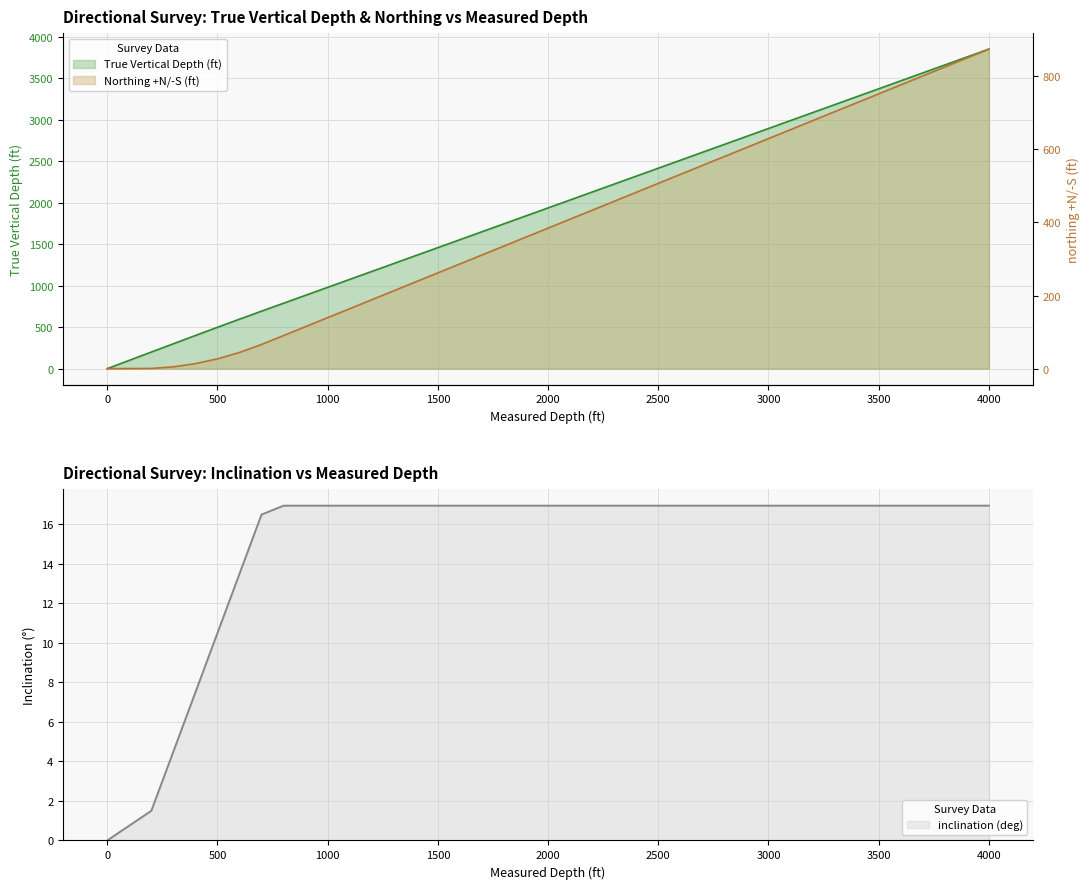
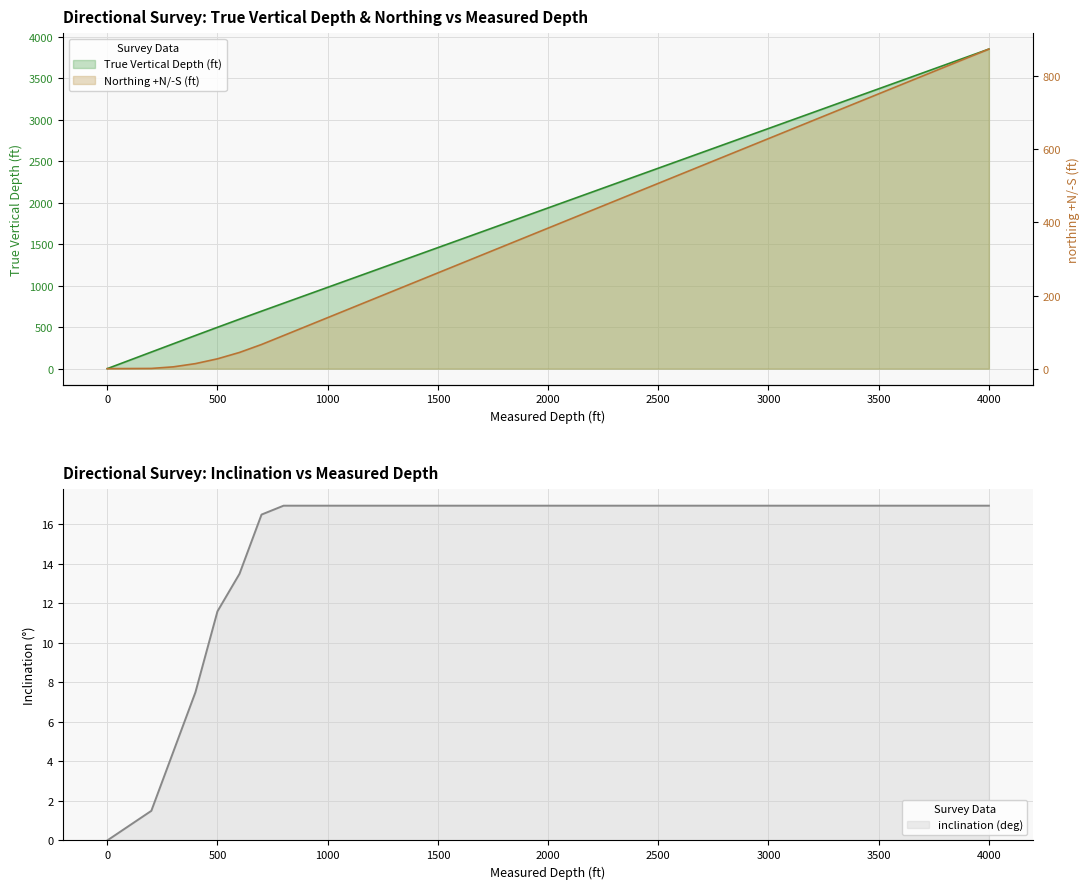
  {
    "Directional Survey: Inclination vs Measured Depth": {
      "0": 0.0,
-     "500": 10.5,
+     "500": 11.6,
      "1000": 17.0,
      "1500": 17.0,
      "2000": 17.0,
      "2500": 17.0,
      "3000": 17.0,
      "3500": 17.0,
      "4000": 17.0
    }
  }
